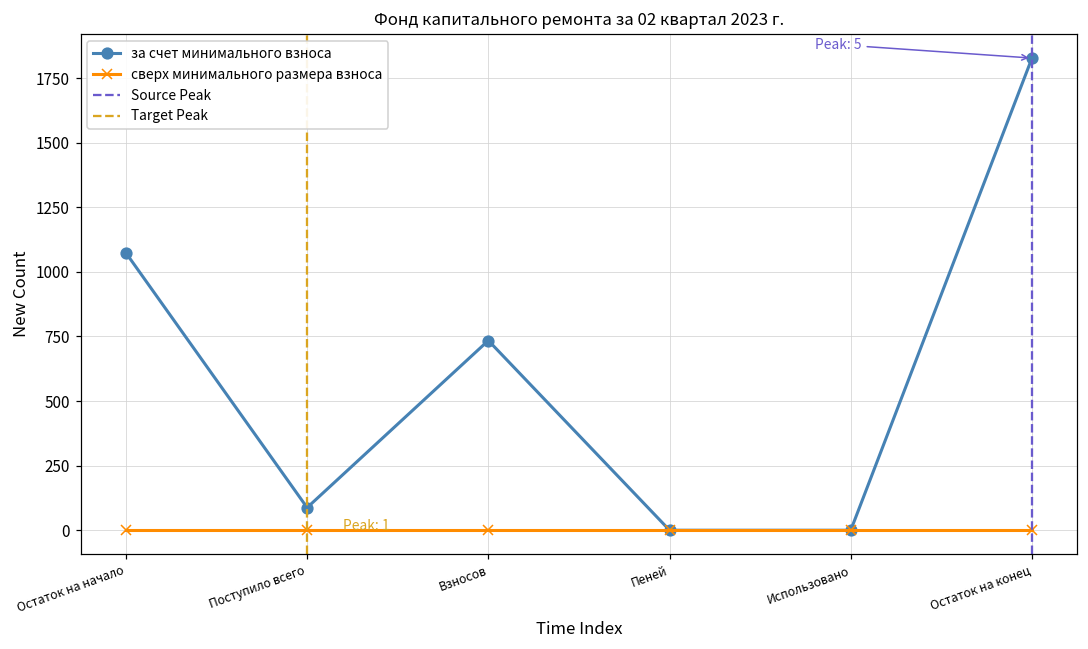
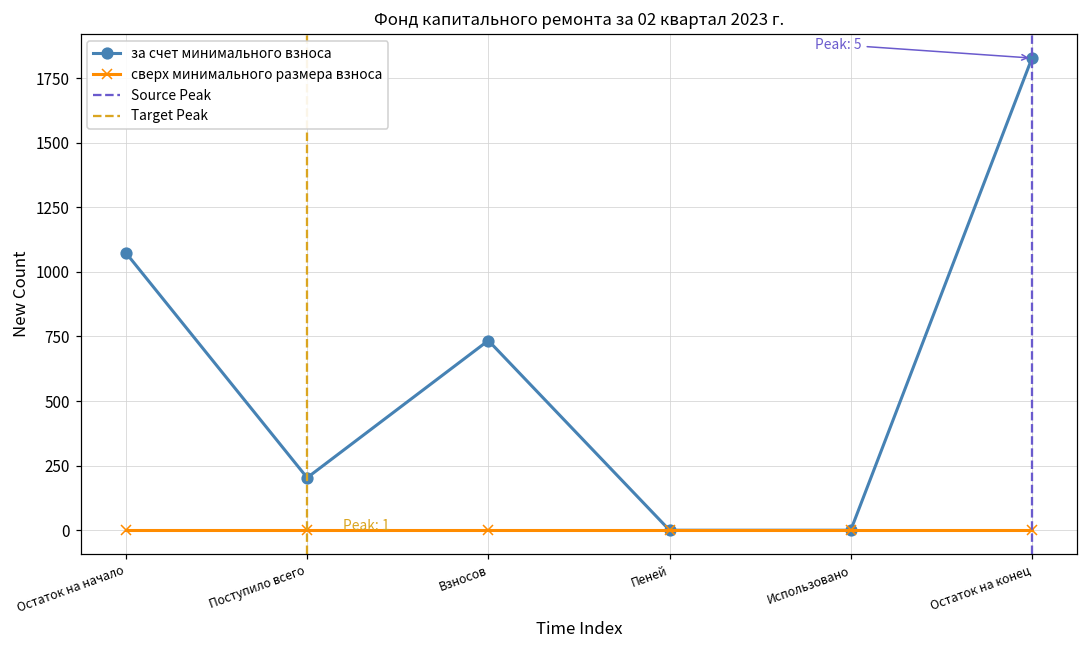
  {
    "за счет минимального взноса": {
      "Остаток на начало": 1070,
-     "Поступило всего": 90,
+     "Поступило всего": 200,
      "Взносов": 730
    },
    "сверх минимального размера взноса": {
      "Остаток на начало": 0,
      "Поступило всего": 0,
      "Взносов": 0,
      "Остаток на конец": 0
    }
  }
